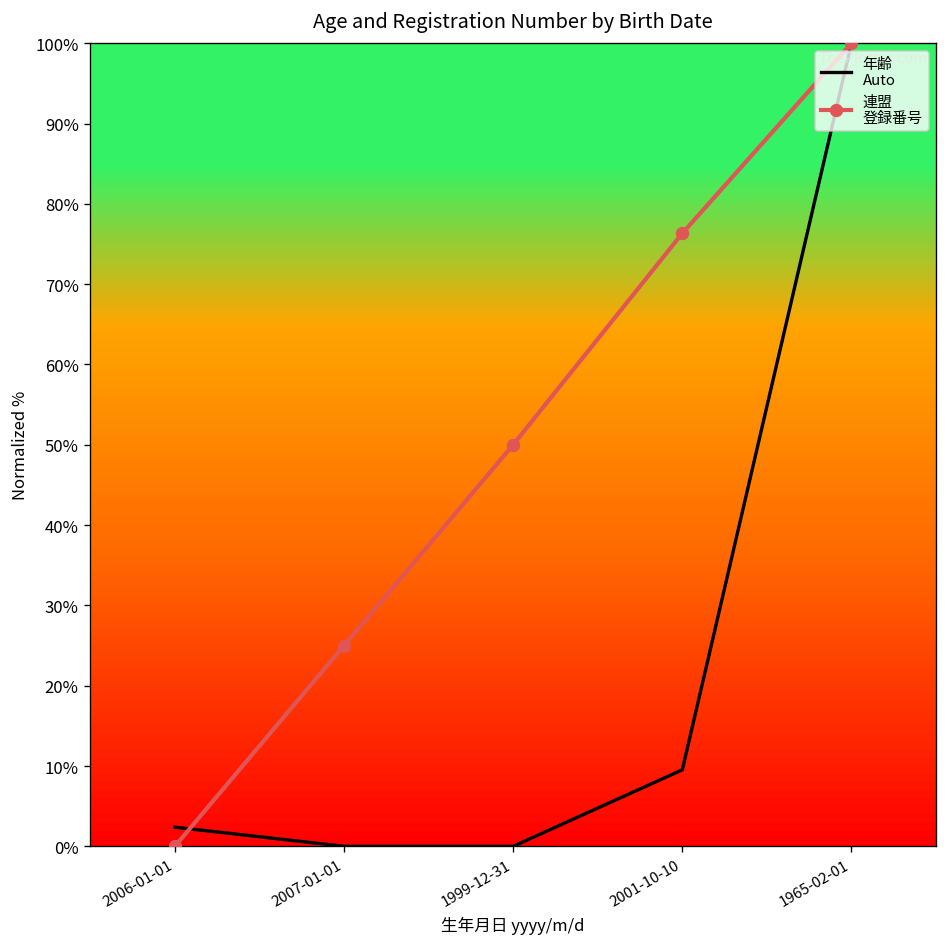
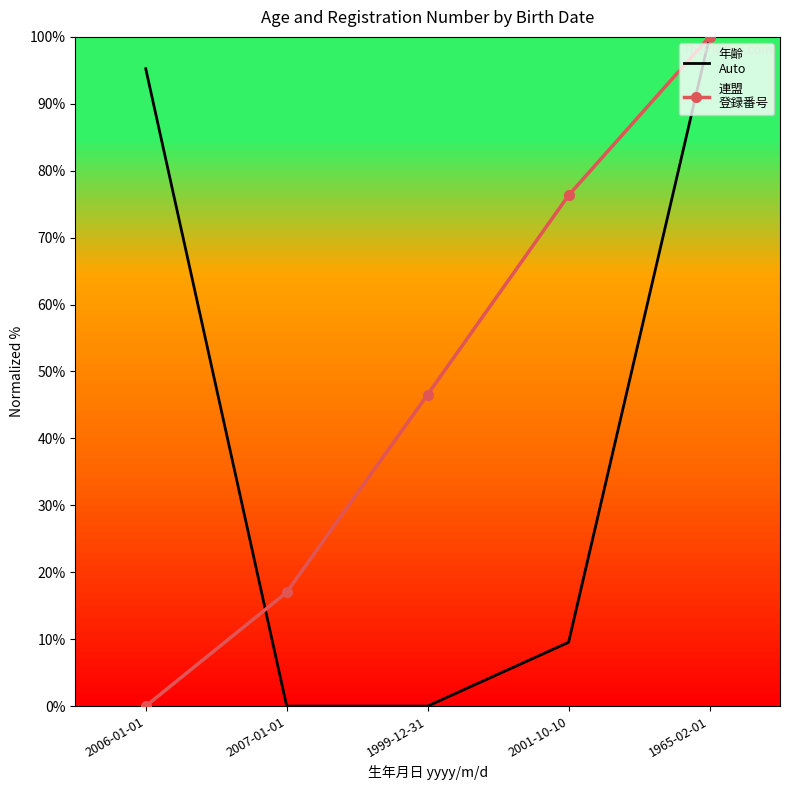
  {
    "年齢 Auto": {
-     "2006-01-01": "2%",
+     "2006-01-01": "95%",
      "2007-01-01": "0%",
      "1999-12-31": "0%",
      "2001-10-10": "10%"
    },
    "連盟 登録番号": {
      "2006-01-01": "0%",
-     "2007-01-01": "25%",
-     "1999-12-31": "50%",
+     "2007-01-01": "17%",
+     "1999-12-31": "47%",
      "2001-10-10": "76%"
    }
  }
